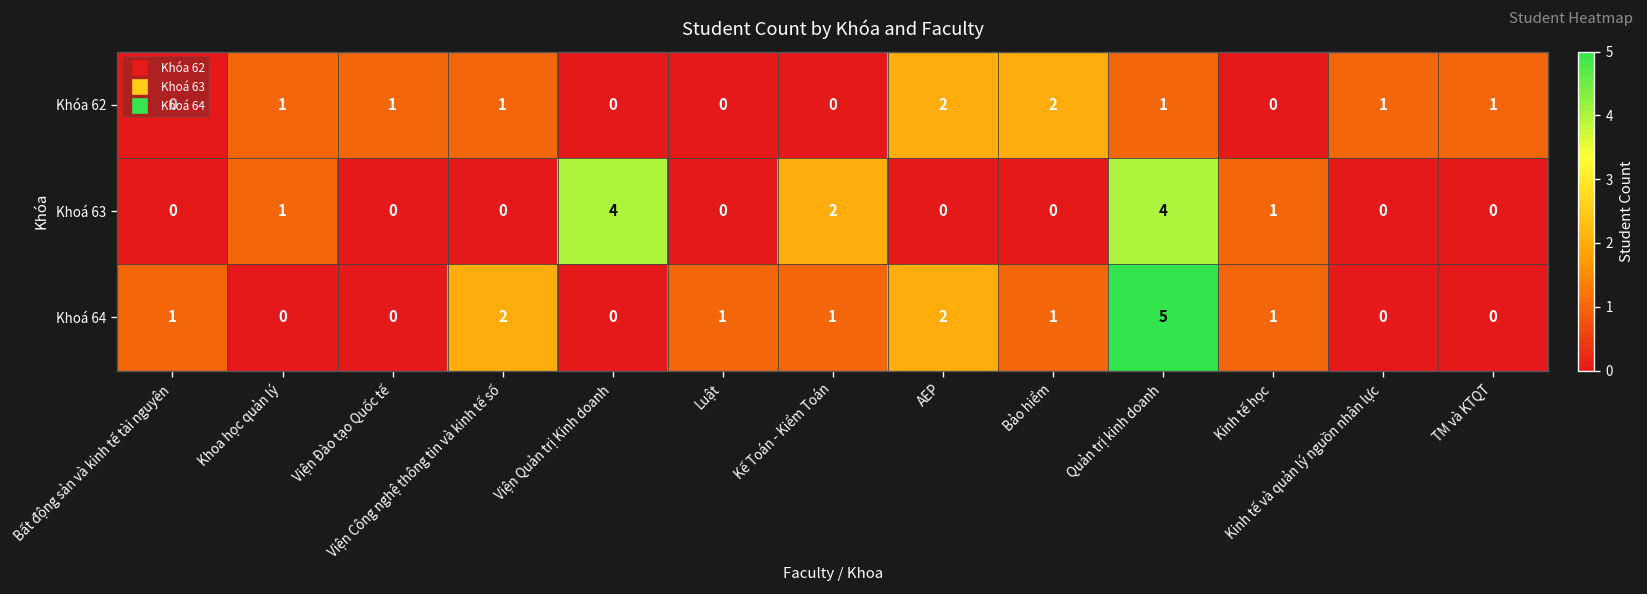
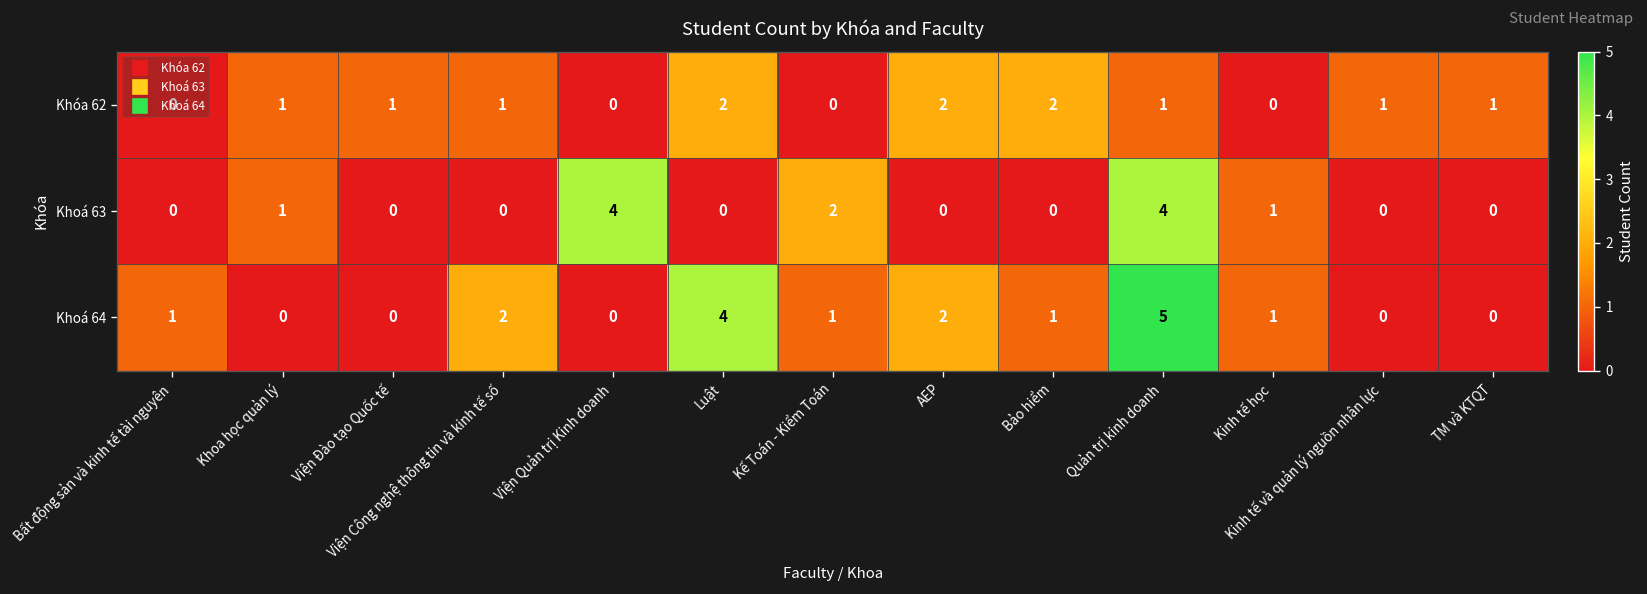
  {
    "Khóa 62": {
      "Khoa học quản lý": 1,
      "Viện Đào tạo Quốc tế": 1,
      "Viện Công nghệ thông tin và kinh tế số": 1,
      "Viện Quản trị Kinh doanh": 0,
-     "Luật": 0,
+     "Luật": 2,
      "Kế Toán - Kiểm Toán": 0,
      "AEP": 2,
      "Bảo hiểm": 2,
      "Quản trị kinh doanh": 1,
      "Kinh tế học": 0,
      "Kinh tế và quản lý nguồn nhân lực": 1,
      "TM và KTQT": 1
    },
    "Khoá 63": {
      "Bất động sản và kinh tế tài nguyên": 0,
      "Khoa học quản lý": 1,
      "Viện Đào tạo Quốc tế": 0,
      "Viện Công nghệ thông tin và kinh tế số": 0,
      "Viện Quản trị Kinh doanh": 4,
      "Luật": 0,
      "Kế Toán - Kiểm Toán": 2,
      "AEP": 0,
      "Bảo hiểm": 0,
      "Quản trị kinh doanh": 4,
      "Kinh tế học": 1,
      "Kinh tế và quản lý nguồn nhân lực": 0,
      "TM và KTQT": 0
    },
    "Khoá 64": {
      "Bất động sản và kinh tế tài nguyên": 1,
      "Khoa học quản lý": 0,
      "Viện Đào tạo Quốc tế": 0,
      "Viện Công nghệ thông tin và kinh tế số": 2,
      "Viện Quản trị Kinh doanh": 0,
-     "Luật": 1,
+     "Luật": 4,
      "Kế Toán - Kiểm Toán": 1,
      "AEP": 2,
      "Bảo hiểm": 1,
      "Quản trị kinh doanh": 5,
      "Kinh tế học": 1,
      "Kinh tế và quản lý nguồn nhân lực": 0,
      "TM và KTQT": 0
    }
  }
